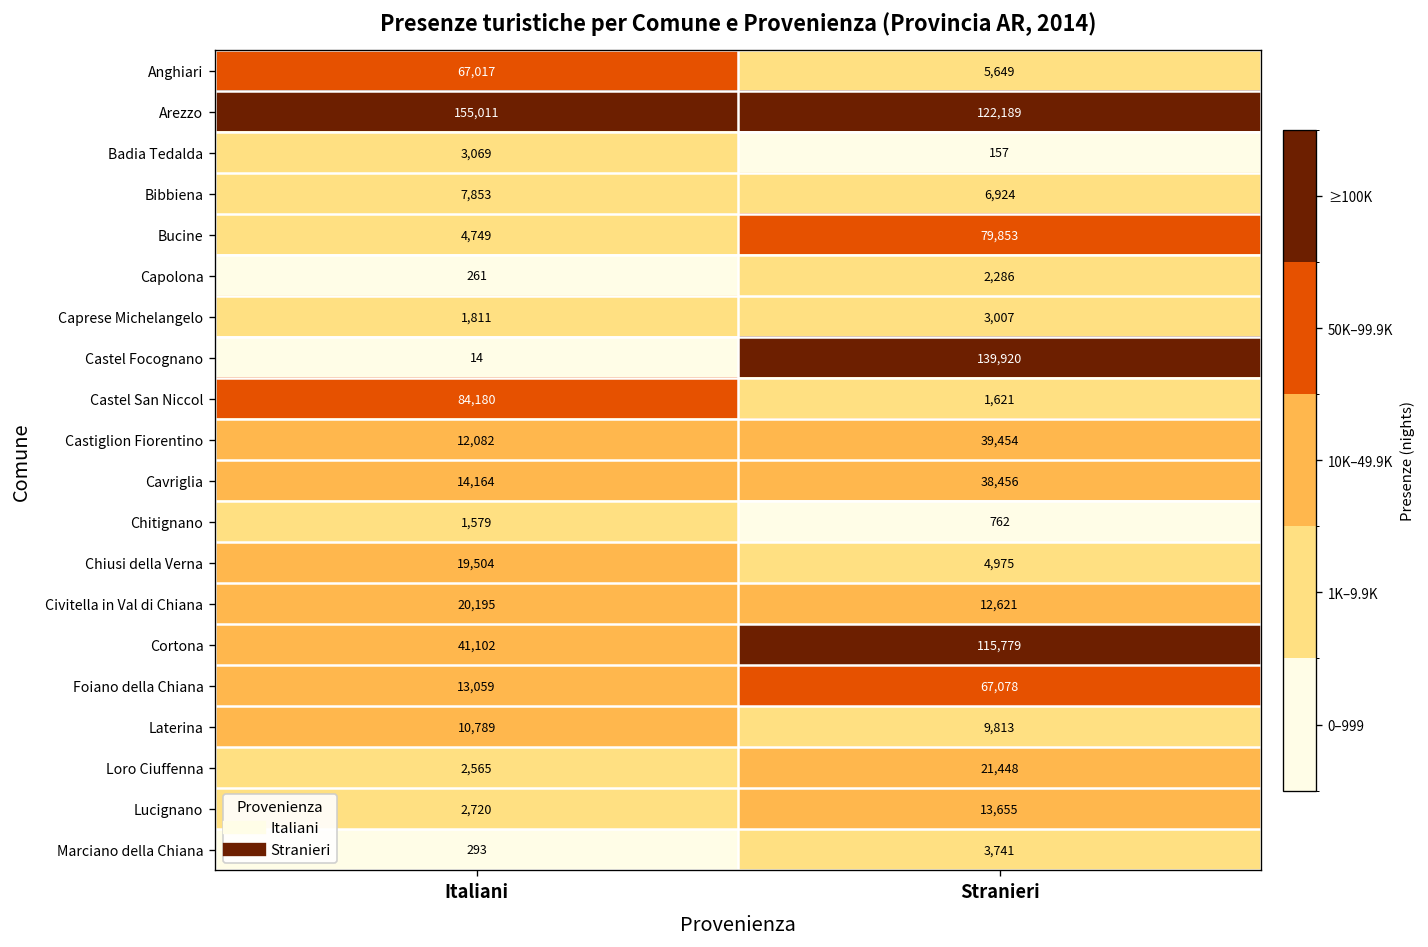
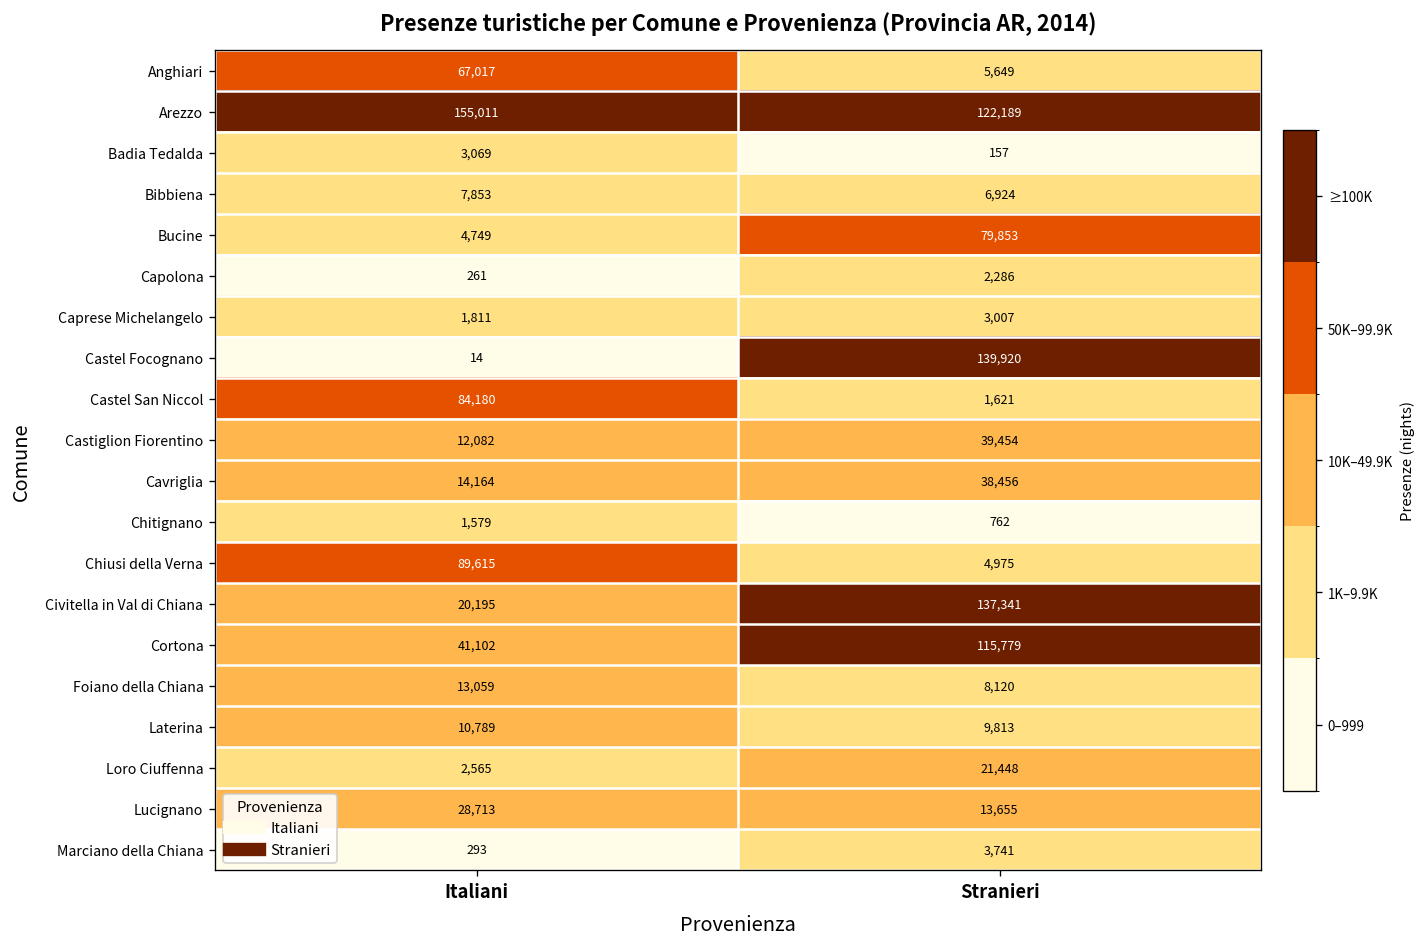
  {
    "Anghiari": {
      "Italiani": "67,017",
      "Stranieri": "5,649"
    },
    "Arezzo": {
      "Italiani": "155,011",
      "Stranieri": "122,189"
    },
    "Badia Tedalda": {
      "Italiani": "3,069",
      "Stranieri": "157"
    },
    "Bibbiena": {
      "Italiani": "7,853",
      "Stranieri": "6,924"
    },
    "Bucine": {
      "Italiani": "4,749",
      "Stranieri": "79,853"
    },
    "Capolona": {
      "Italiani": "261",
      "Stranieri": "2,286"
    },
    "Caprese Michelangelo": {
      "Italiani": "1,811",
      "Stranieri": "3,007"
    },
    "Castel Focognano": {
      "Italiani": "14",
      "Stranieri": "139,920"
    },
    "Castel San Niccol": {
      "Italiani": "84,180",
      "Stranieri": "1,621"
    },
    "Castiglion Fiorentino": {
      "Italiani": "12,082",
      "Stranieri": "39,454"
    },
    "Cavriglia": {
      "Italiani": "14,164",
      "Stranieri": "38,456"
    },
    "Chitignano": {
      "Italiani": "1,579",
      "Stranieri": "762"
    },
    "Chiusi della Verna": {
-     "Italiani": "19,504",
+     "Italiani": "89,615",
      "Stranieri": "4,975"
    },
    "Civitella in Val di Chiana": {
      "Italiani": "20,195",
-     "Stranieri": "12,621"
+     "Stranieri": "137,341"
    },
    "Cortona": {
      "Italiani": "41,102",
      "Stranieri": "115,779"
    },
    "Foiano della Chiana": {
      "Italiani": "13,059",
-     "Stranieri": "67,078"
+     "Stranieri": "8,120"
    },
    "Laterina": {
      "Italiani": "10,789",
      "Stranieri": "9,813"
    },
    "Loro Ciuffenna": {
      "Italiani": "2,565",
      "Stranieri": "21,448"
    },
    "Lucignano": {
-     "Italiani": "2,720",
+     "Italiani": "28,713",
      "Stranieri": "13,655"
    },
    "Marciano della Chiana": {
      "Italiani": "293",
      "Stranieri": "3,741"
    }
  }
